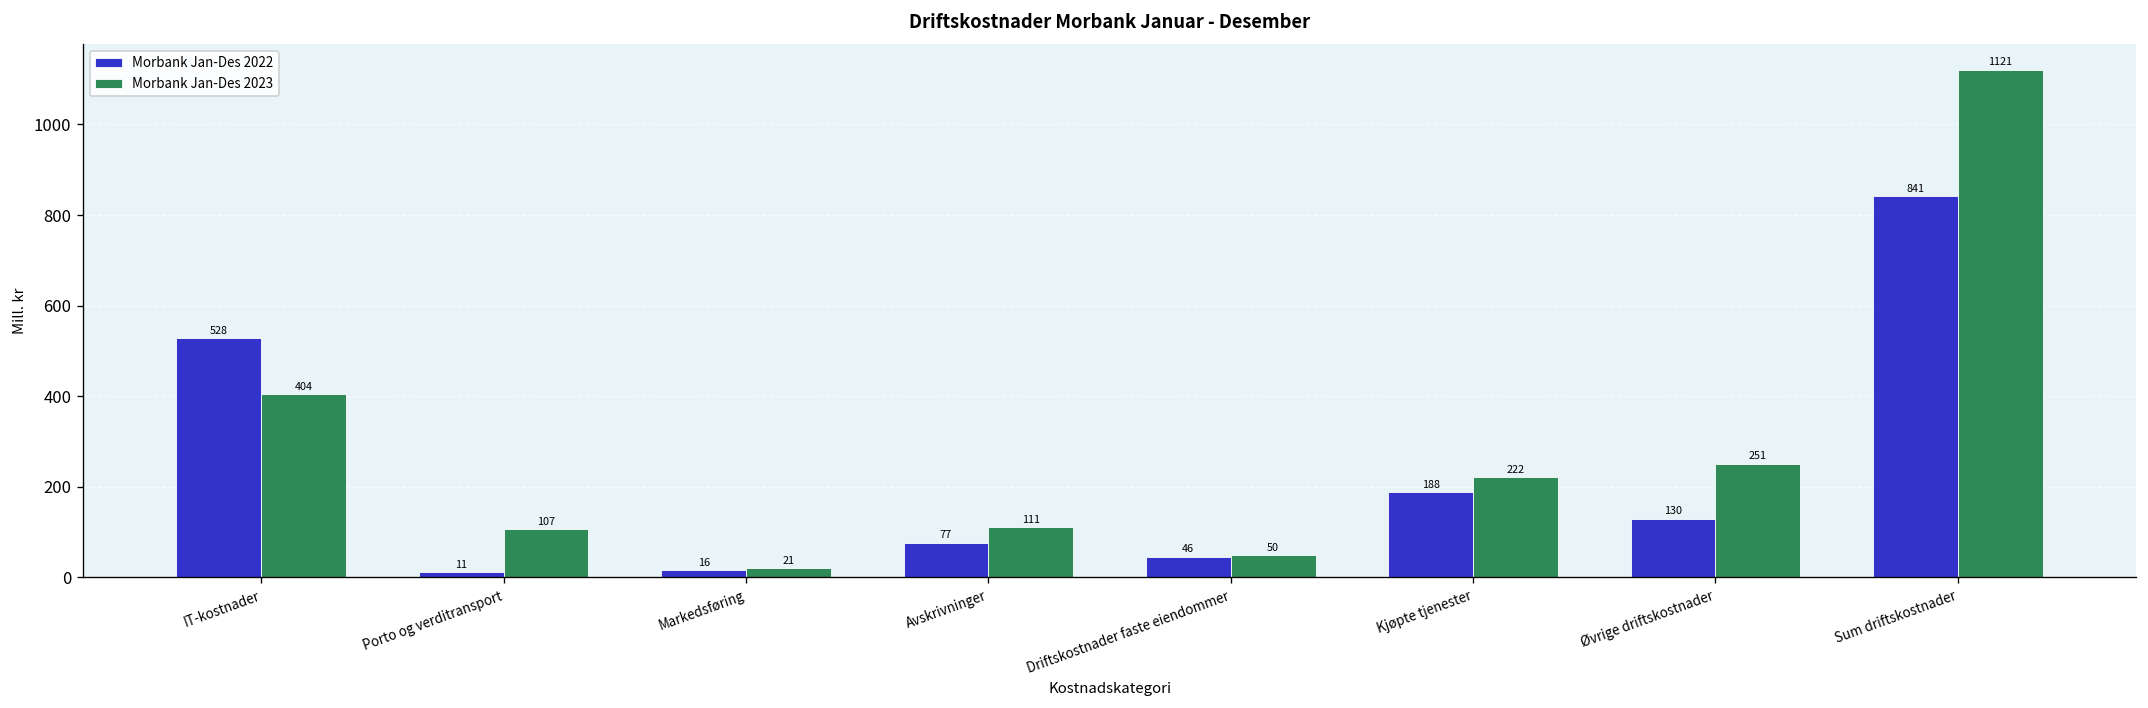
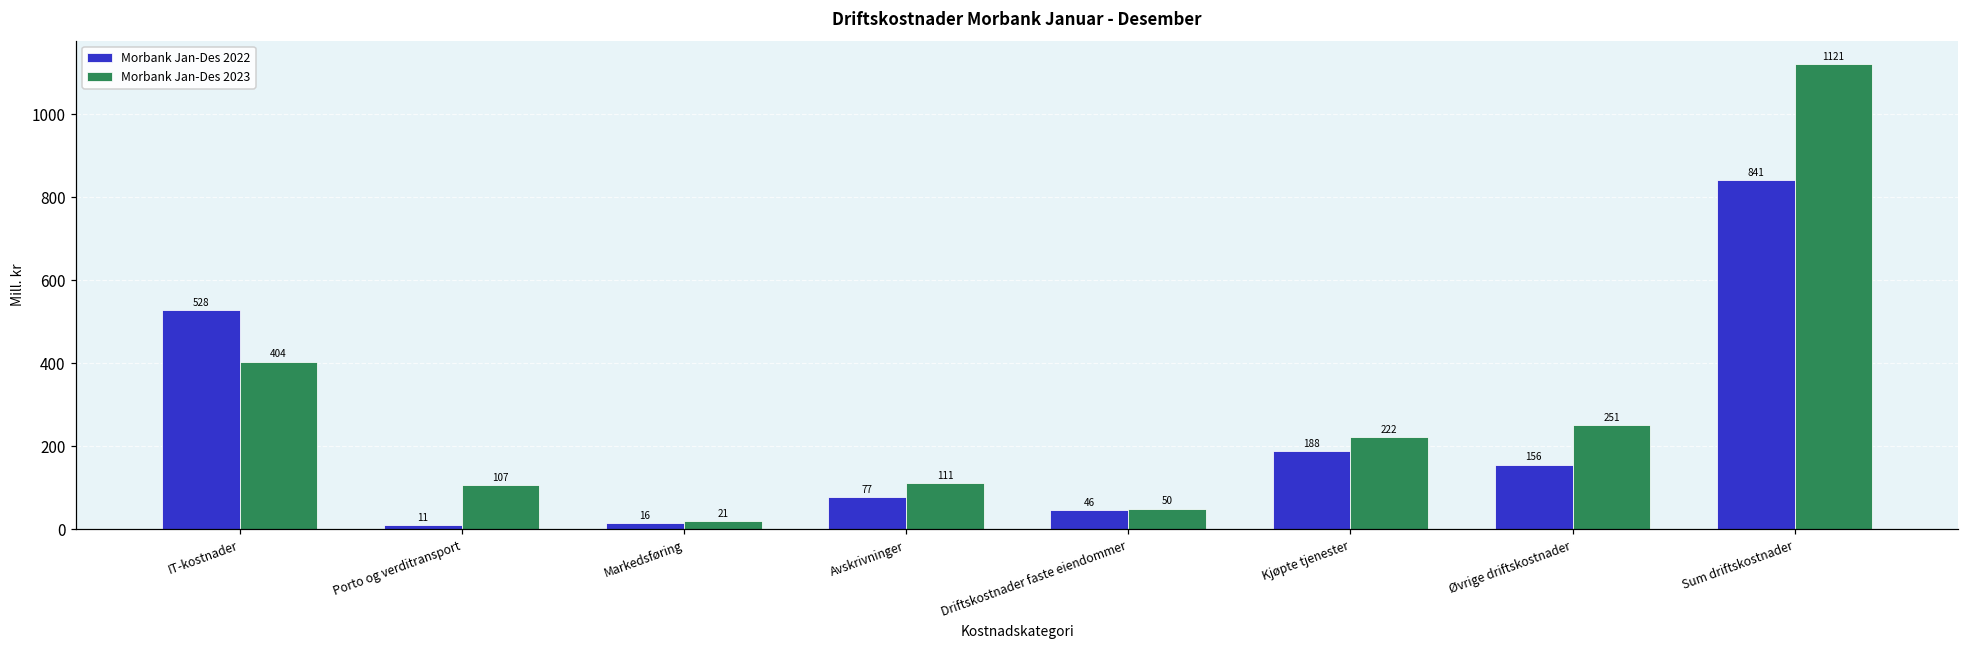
  {
    "Morbank Jan-Des 2022": {
      "IT-kostnader": 528,
      "Porto og verditransport": 11,
      "Markedsføring": 16,
      "Avskrivninger": 77,
      "Driftskostnader faste eiendommer": 46,
      "Kjøpte tjenester": 188,
-     "Øvrige driftskostnader": 130,
+     "Øvrige driftskostnader": 156,
      "Sum driftskostnader": 841
    },
    "Morbank Jan-Des 2023": {
      "IT-kostnader": 404,
      "Porto og verditransport": 107,
      "Markedsføring": 21,
      "Avskrivninger": 111,
      "Driftskostnader faste eiendommer": 50,
      "Kjøpte tjenester": 222,
      "Øvrige driftskostnader": 251,
      "Sum driftskostnader": 1121
    }
  }
